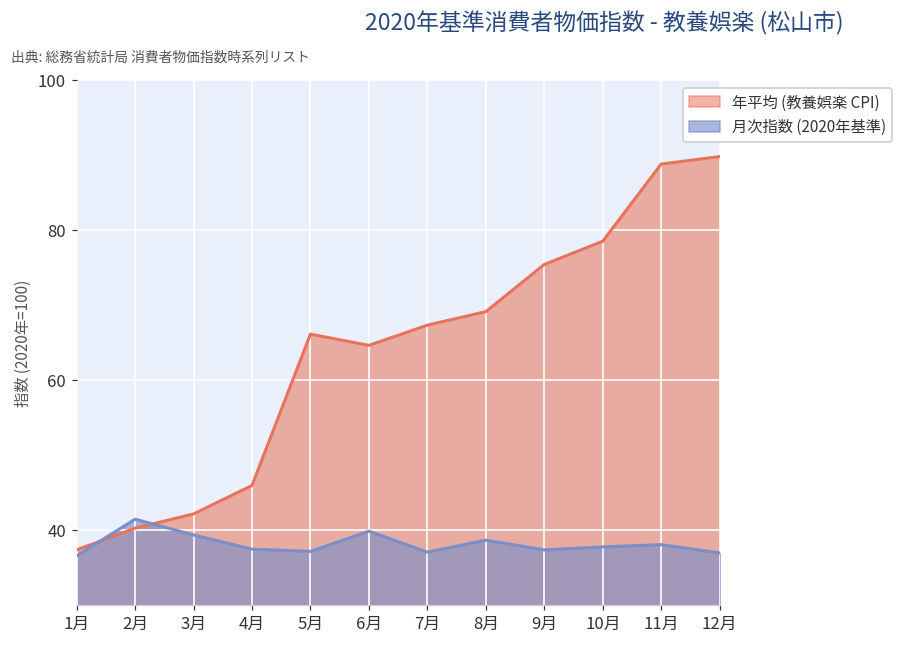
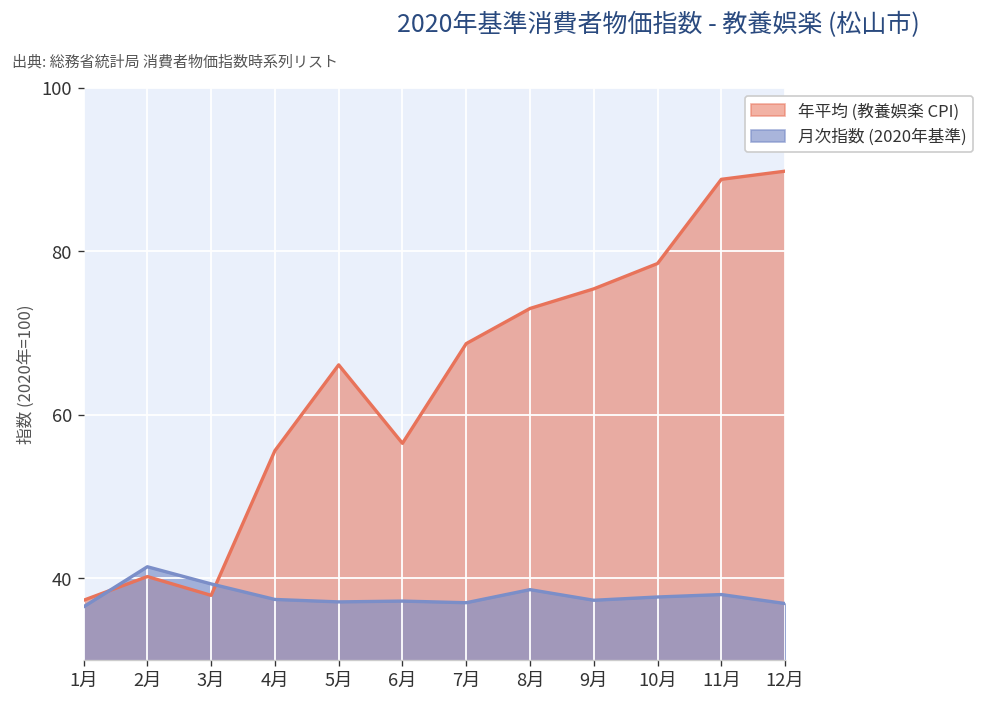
  {
    "年平均 (教養娯楽 CPI)": {
      "1月": 37,
      "2月": 40,
-     "3月": 42,
-     "4月": 46,
+     "3月": 38,
+     "4月": 56,
      "5月": 66,
-     "6月": 65,
-     "7月": 67,
-     "8月": 69,
+     "6月": 57,
+     "7月": 69,
+     "8月": 73,
      "9月": 75,
      "10月": 79,
      "11月": 89,
      "12月": 90
    },
    "月次指数 (2020年基準)": {
      "1月": 37,
      "2月": 41,
      "3月": 39,
      "4月": 37,
      "5月": 37,
-     "6月": 40,
+     "6月": 37,
      "7月": 37,
      "8月": 39,
      "9月": 37,
      "10月": 38,
      "11月": 38,
      "12月": 37
    }
  }
